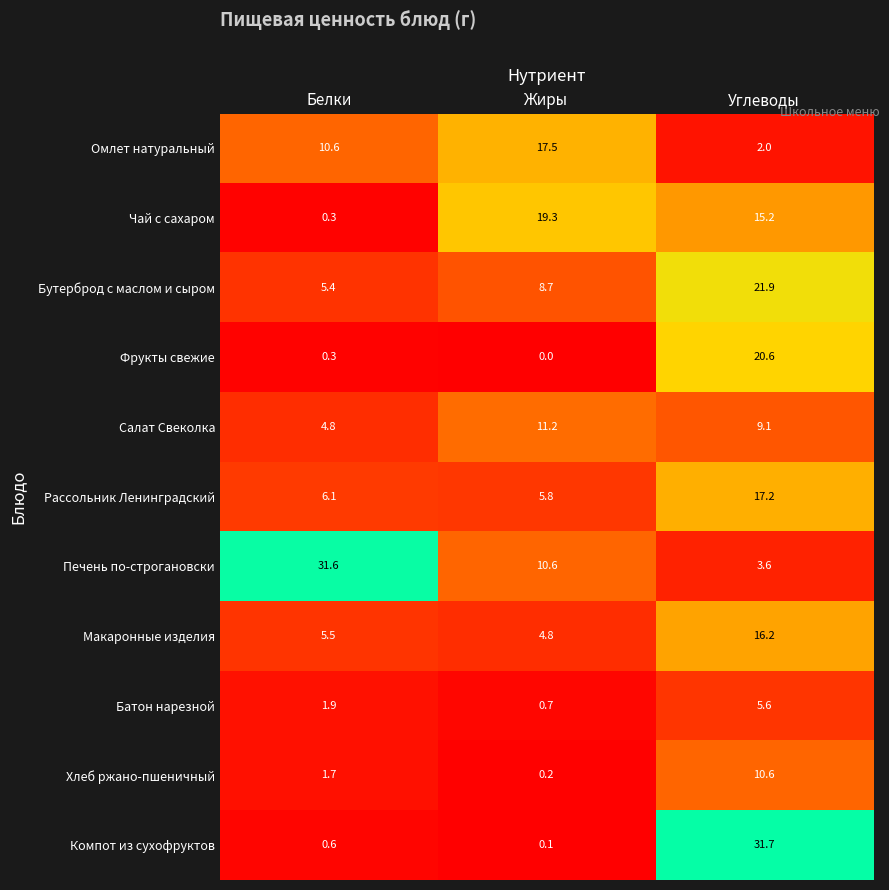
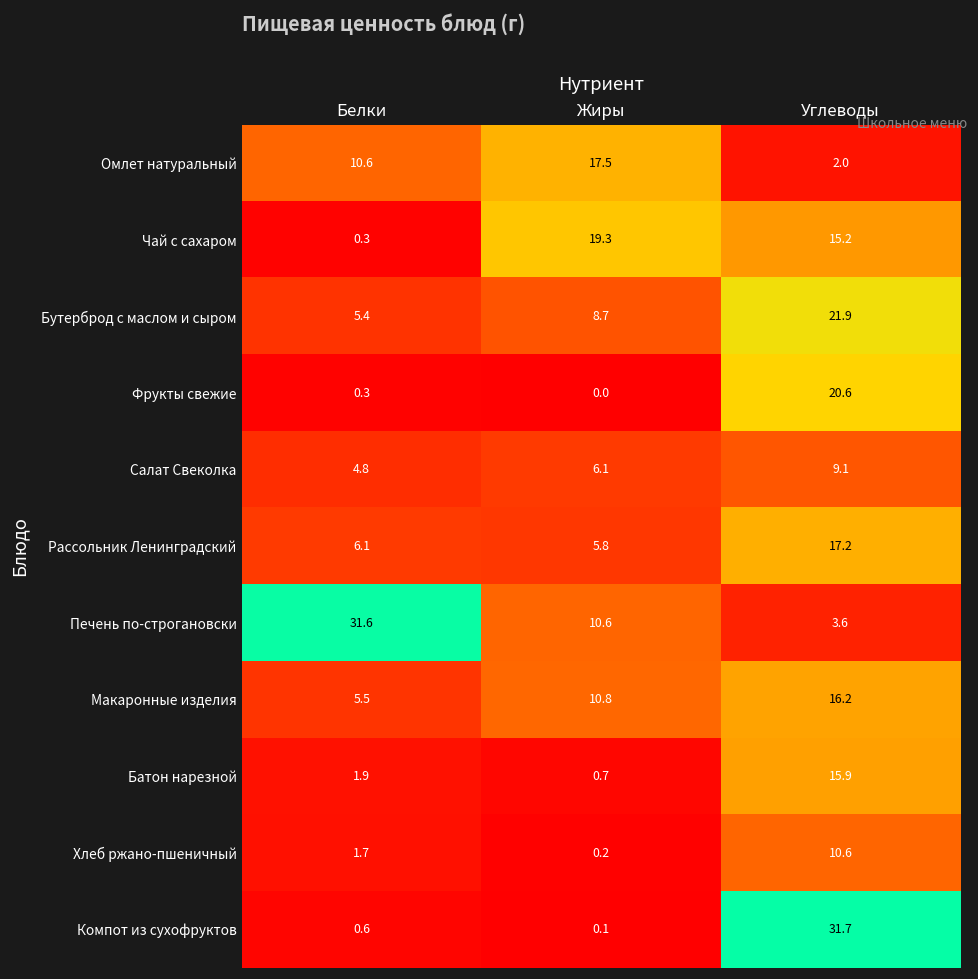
  {
    "Омлет натуральный": {
      "Белки": 10.6,
      "Жиры": 17.5,
      "Углеводы": 2.0
    },
    "Чай с сахаром": {
      "Белки": 0.3,
      "Жиры": 19.3,
      "Углеводы": 15.2
    },
    "Бутерброд с маслом и сыром": {
      "Белки": 5.4,
      "Жиры": 8.7,
      "Углеводы": 21.9
    },
    "Фрукты свежие": {
      "Белки": 0.3,
      "Жиры": 0.0,
      "Углеводы": 20.6
    },
    "Салат Свеколка": {
      "Белки": 4.8,
-     "Жиры": 11.2,
+     "Жиры": 6.1,
      "Углеводы": 9.1
    },
    "Рассольник Ленинградский": {
      "Белки": 6.1,
      "Жиры": 5.8,
      "Углеводы": 17.2
    },
    "Печень по-строгановски": {
      "Белки": 31.6,
      "Жиры": 10.6,
      "Углеводы": 3.6
    },
    "Макаронные изделия": {
      "Белки": 5.5,
-     "Жиры": 4.8,
+     "Жиры": 10.8,
      "Углеводы": 16.2
    },
    "Батон нарезной": {
      "Белки": 1.9,
      "Жиры": 0.7,
-     "Углеводы": 5.6
+     "Углеводы": 15.9
    },
    "Хлеб ржано-пшеничный": {
      "Белки": 1.7,
      "Жиры": 0.2,
      "Углеводы": 10.6
    },
    "Компот из сухофруктов": {
      "Белки": 0.6,
      "Жиры": 0.1,
      "Углеводы": 31.7
    }
  }
